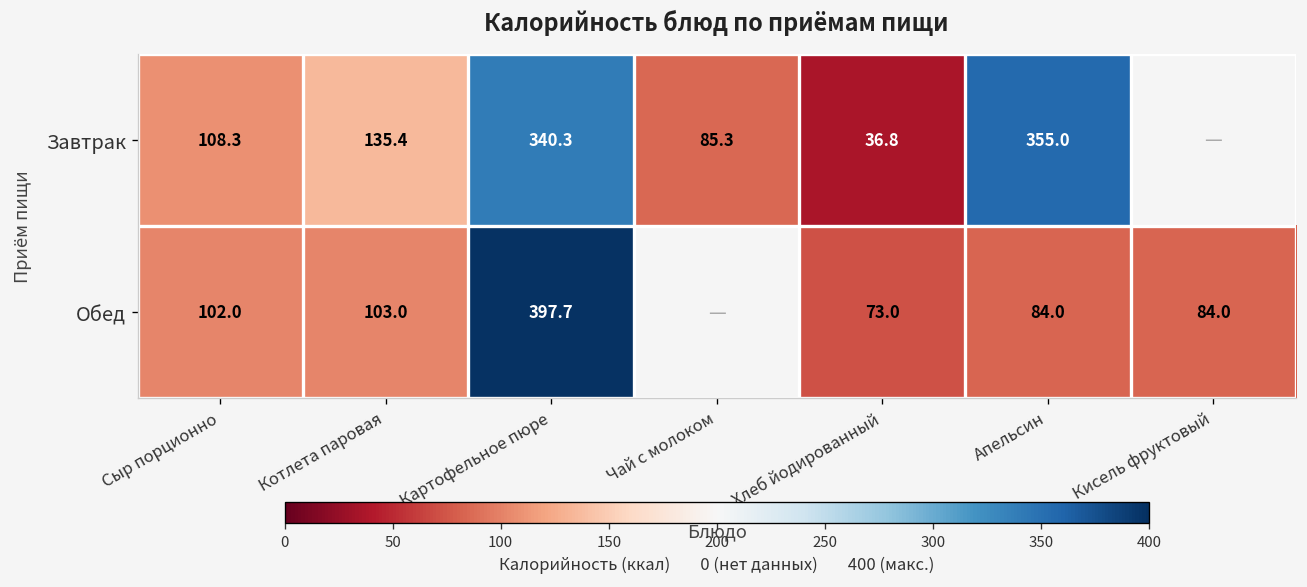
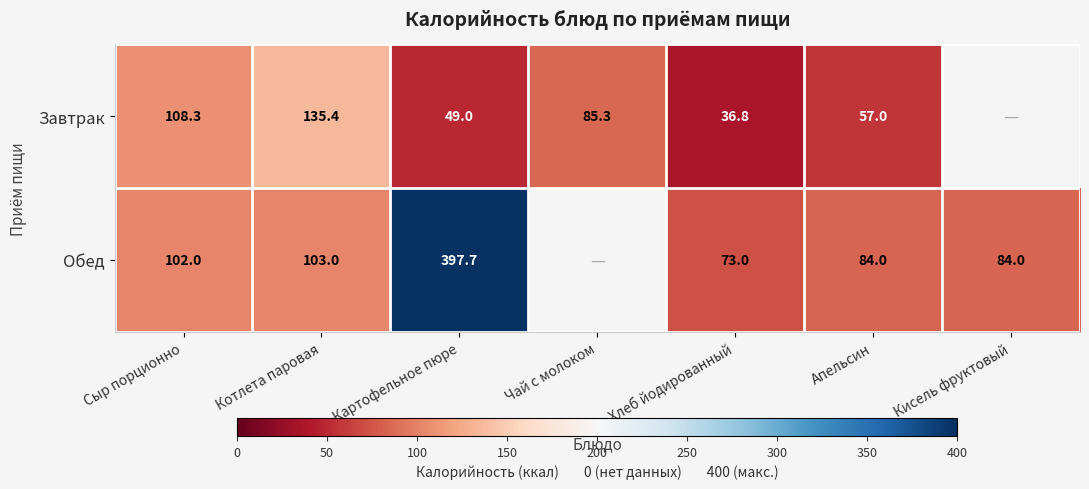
  {
    "Завтрак": {
      "Сыр порционно": 108.3,
      "Котлета паровая": 135.4,
-     "Картофельное пюре": 340.3,
+     "Картофельное пюре": 49.0,
      "Чай с молоком": 85.3,
      "Хлеб йодированный": 36.8,
-     "Апельсин": 355.0
+     "Апельсин": 57.0
    },
    "Обед": {
      "Сыр порционно": 102.0,
      "Котлета паровая": 103.0,
      "Картофельное пюре": 397.7,
      "Хлеб йодированный": 73.0,
      "Апельсин": 84.0,
      "Кисель фруктовый": 84.0
    }
  }
